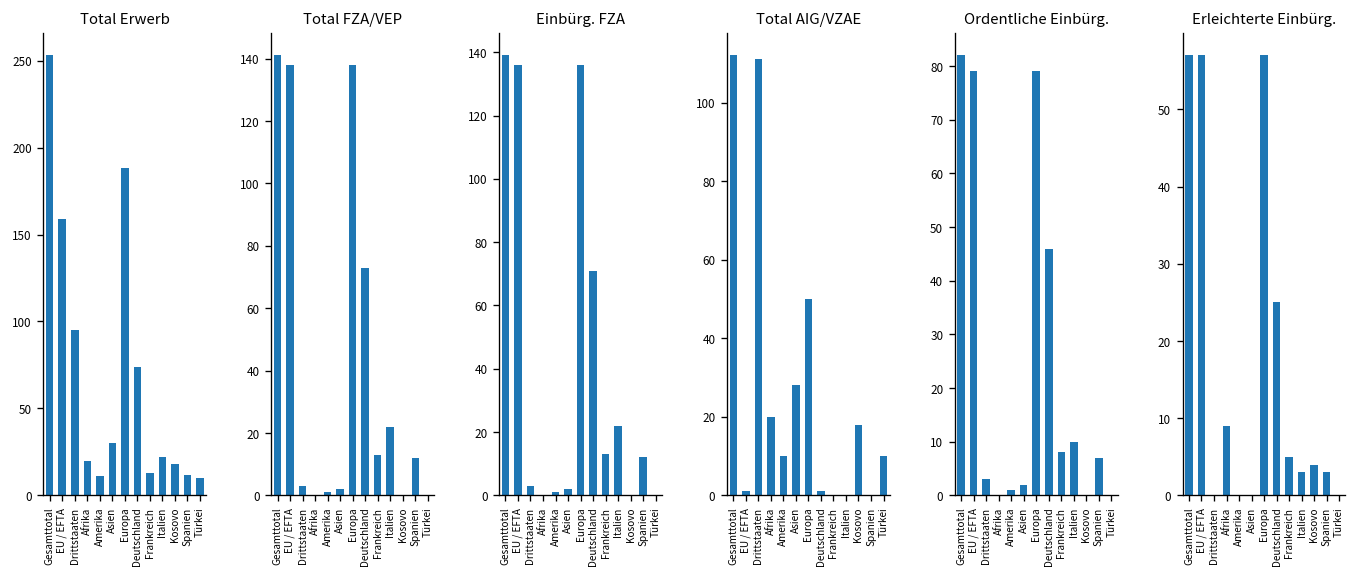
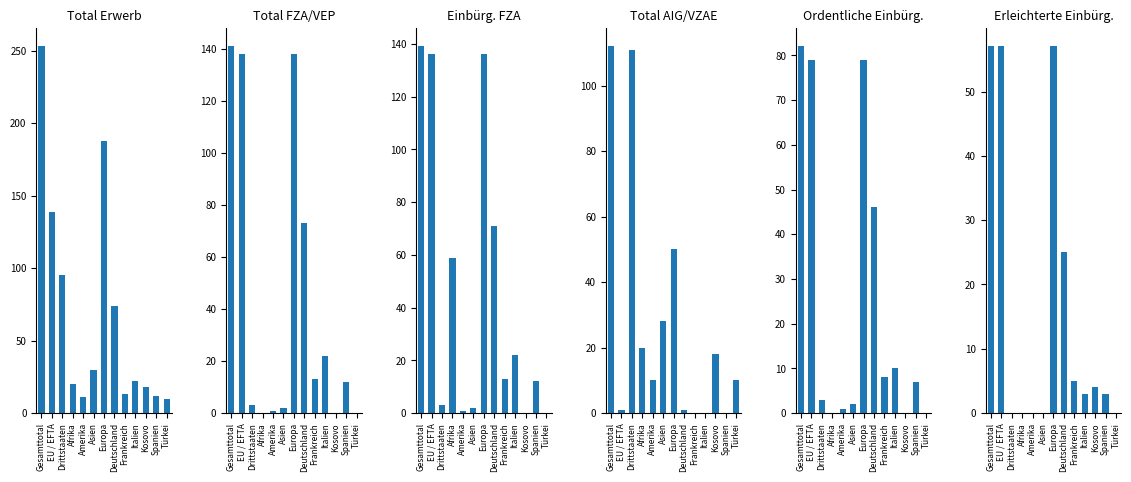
  {
    "Total Erwerb": {
      "Gesamttotal": 253,
-     "EU / EFTA": 159,
+     "EU / EFTA": 139,
      "Drittstaaten": 95,
      "Afrika": 20,
      "Amerika": 11,
      "Asien": 30,
      "Europa": 188,
      "Deutschland": 74,
      "Frankreich": 13,
      "Italien": 22,
      "Kosovo": 18,
      "Spanien": 12,
      "Türkei": 10
    },
    "Total FZA/VEP": {
      "Gesamttotal": 141,
      "EU / EFTA": 138,
      "Drittstaaten": 3,
      "Afrika": 0,
      "Amerika": 1,
      "Asien": 2,
      "Europa": 138,
      "Deutschland": 73,
      "Frankreich": 13,
      "Italien": 22,
      "Kosovo": 0,
      "Spanien": 12,
      "Türkei": 0
    },
    "Einbürg. FZA": {
      "Gesamttotal": 139,
      "EU / EFTA": 136,
      "Drittstaaten": 3,
-     "Afrika": 0,
+     "Afrika": 59,
      "Amerika": 1,
      "Asien": 2,
      "Europa": 136,
      "Deutschland": 71,
      "Frankreich": 13,
      "Italien": 22,
      "Kosovo": 0,
      "Spanien": 12,
      "Türkei": 0
    },
    "Total AIG/VZAE": {
      "Gesamttotal": 112,
      "EU / EFTA": 1,
      "Drittstaaten": 111,
      "Afrika": 20,
      "Amerika": 10,
      "Asien": 28,
      "Europa": 50,
      "Deutschland": 1,
      "Frankreich": 0,
      "Italien": 0,
      "Kosovo": 18,
      "Spanien": 0,
      "Türkei": 10
    },
    "Ordentliche Einbürg.": {
      "Gesamttotal": 82,
      "EU / EFTA": 79,
      "Drittstaaten": 3,
      "Afrika": 0,
      "Amerika": 1,
      "Asien": 2,
      "Europa": 79,
      "Deutschland": 46,
      "Frankreich": 8,
      "Italien": 10,
      "Kosovo": 0,
      "Spanien": 7,
      "Türkei": 0
    },
    "Erleichterte Einbürg.": {
      "Gesamttotal": 57,
      "EU / EFTA": 57,
      "Drittstaaten": 0,
-     "Afrika": 9,
+     "Afrika": 0,
      "Amerika": 0,
      "Asien": 0,
      "Europa": 57,
      "Deutschland": 25,
      "Frankreich": 5,
      "Italien": 3,
      "Kosovo": 4,
      "Spanien": 3,
      "Türkei": 0
    }
  }
